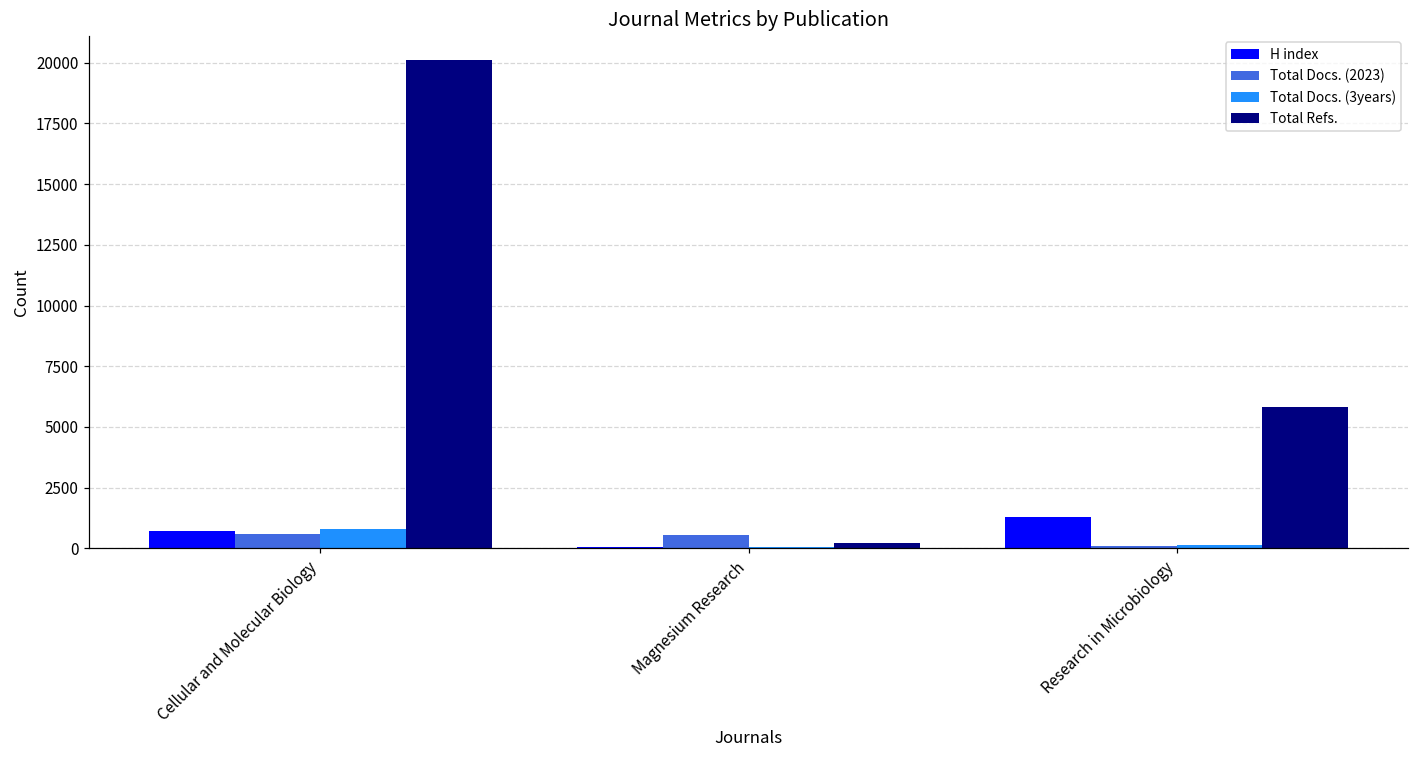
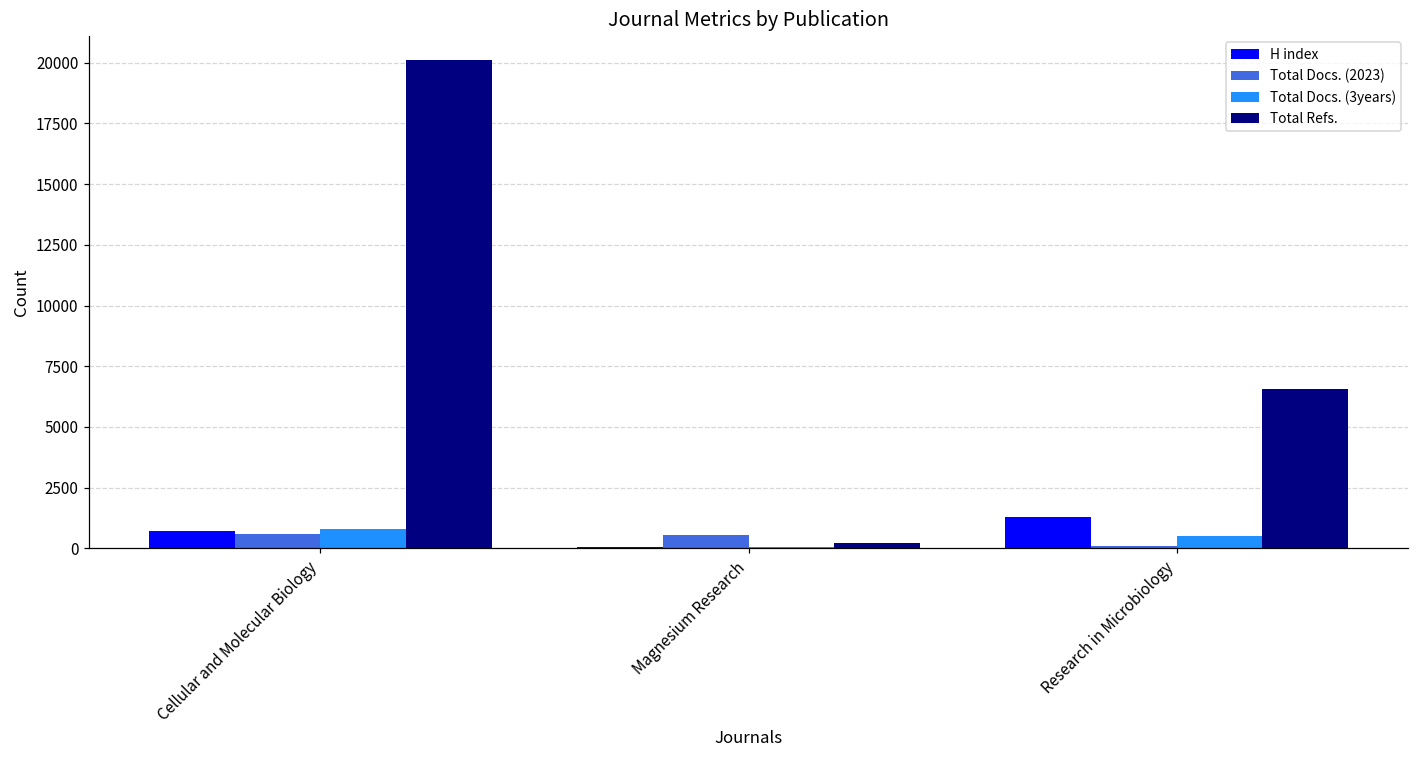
  {
    "H index": {
      "Cellular and Molecular Biology": 700,
      "Research in Microbiology": 1300
    },
    "Total Docs. (2023)": {
      "Cellular and Molecular Biology": 600,
      "Magnesium Research": 500
    },
    "Total Docs. (3years)": {
      "Cellular and Molecular Biology": 800,
-     "Research in Microbiology": 100
+     "Research in Microbiology": 500
    },
    "Total Refs.": {
      "Cellular and Molecular Biology": 20100,
      "Magnesium Research": 200,
-     "Research in Microbiology": 5800
+     "Research in Microbiology": 6600
    }
  }
